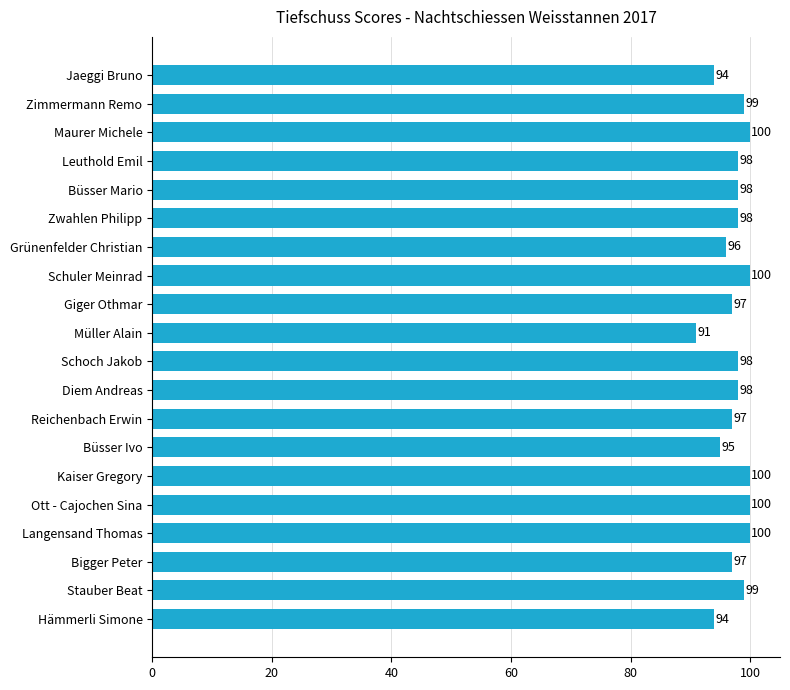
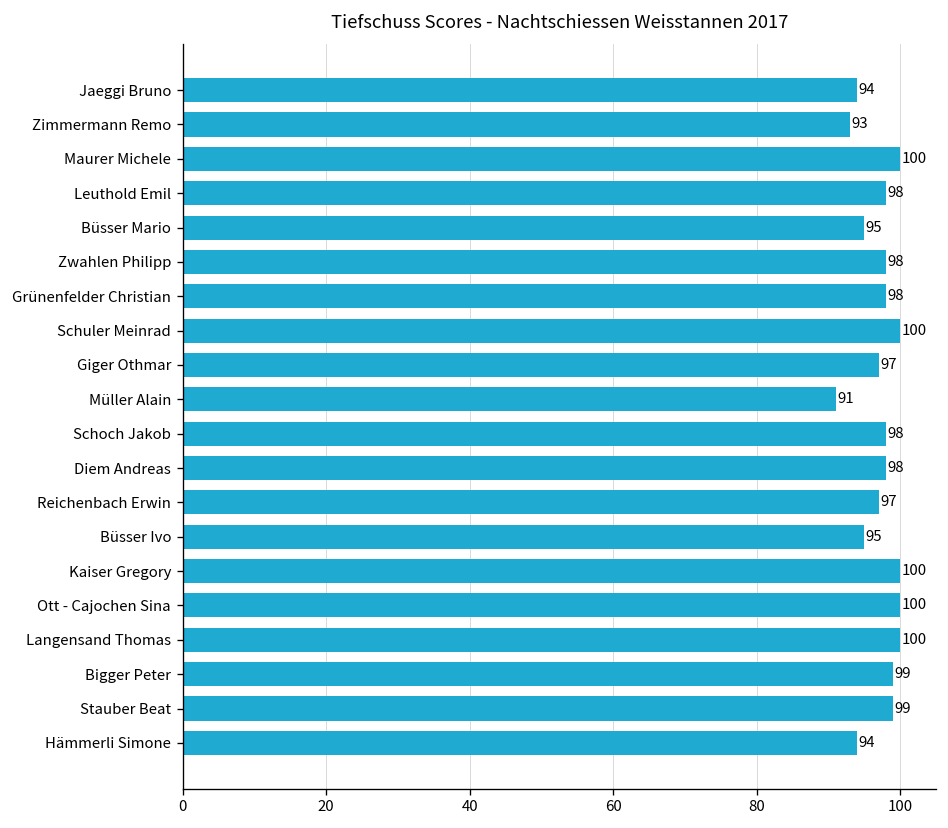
  {
    "Jaeggi Bruno": 94,
-   "Zimmermann Remo": 99,
+   "Zimmermann Remo": 93,
    "Maurer Michele": 100,
    "Leuthold Emil": 98,
-   "Büsser Mario": 98,
+   "Büsser Mario": 95,
    "Zwahlen Philipp": 98,
-   "Grünenfelder Christian": 96,
+   "Grünenfelder Christian": 98,
    "Schuler Meinrad": 100,
    "Giger Othmar": 97,
    "Müller Alain": 91,
    "Schoch Jakob": 98,
    "Diem Andreas": 98,
    "Reichenbach Erwin": 97,
    "Büsser Ivo": 95,
    "Kaiser Gregory": 100,
    "Ott - Cajochen Sina": 100,
    "Langensand Thomas": 100,
-   "Bigger Peter": 97,
+   "Bigger Peter": 99,
    "Stauber Beat": 99,
    "Hämmerli Simone": 94
  }
